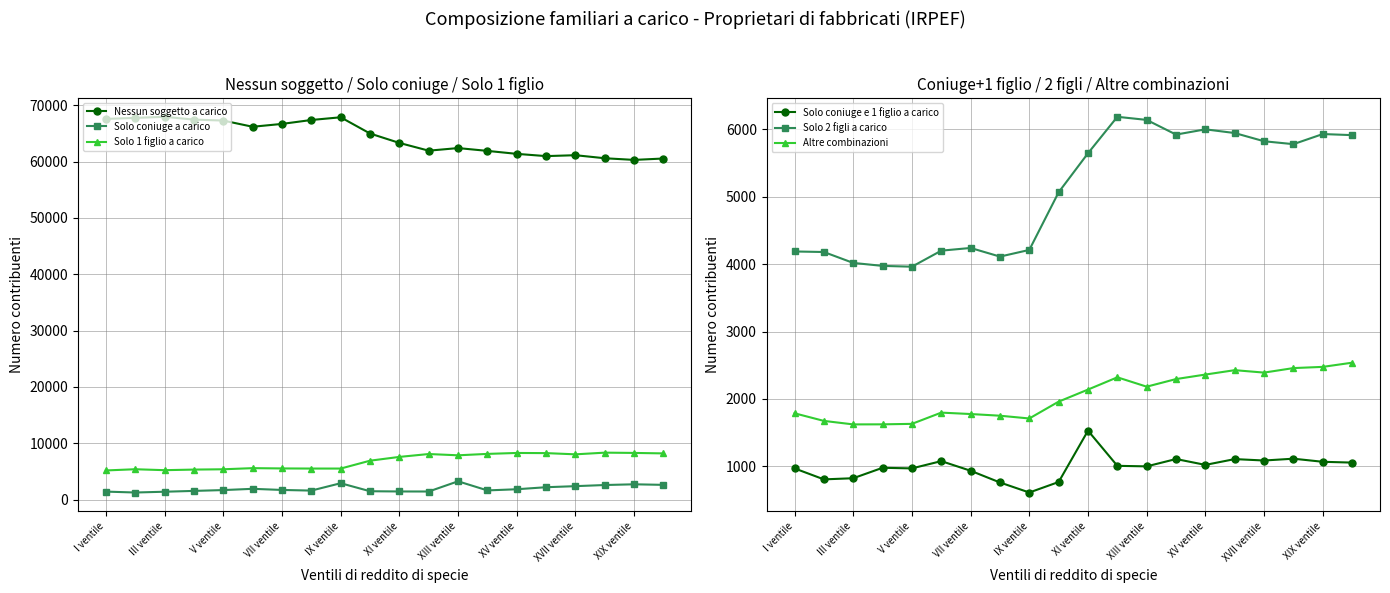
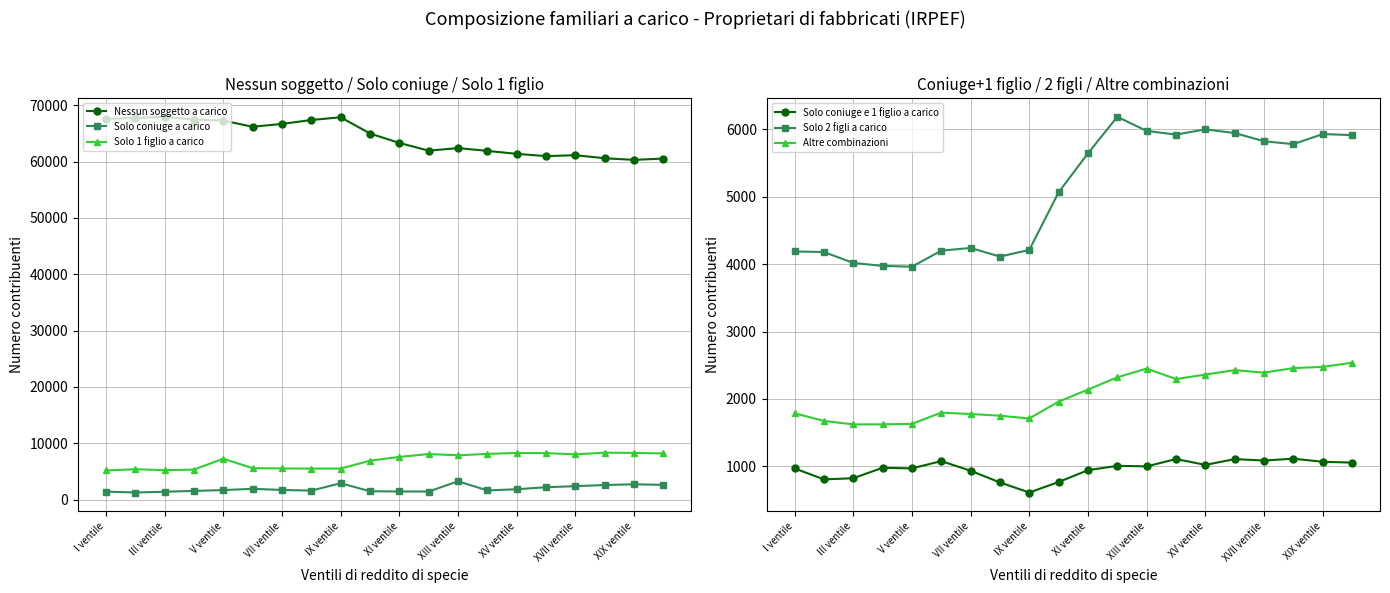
  {
    "Nessun soggetto / Solo coniuge / Solo 1 figlio": {
      "Nessun soggetto a carico": {
        "VII ventile": 67000,
        "IX ventile": 68000,
        "XI ventile": 63000,
        "XIII ventile": 62000,
        "XV ventile": 61000,
        "XVII ventile": 61000,
        "XIX ventile": 60000
      },
      "Solo coniuge a carico": {
        "I ventile": 1000,
        "III ventile": 1000,
        "V ventile": 2000,
        "VII ventile": 2000,
        "IX ventile": 3000,
        "XI ventile": 1000,
        "XIII ventile": 3000,
        "XV ventile": 2000,
        "XVII ventile": 2000,
        "XIX ventile": 3000
      },
      "Solo 1 figlio a carico": {
        "I ventile": 5000,
        "III ventile": 5000,
-       "V ventile": 5000,
+       "V ventile": 7000,
        "VII ventile": 6000,
        "IX ventile": 6000,
        "XI ventile": 8000,
        "XIII ventile": 8000,
        "XV ventile": 8000,
        "XVII ventile": 8000,
        "XIX ventile": 8000
      }
    },
    "Coniuge+1 figlio / 2 figli / Altre combinazioni": {
      "Solo coniuge e 1 figlio a carico": {
        "I ventile": 1000,
        "III ventile": 800,
        "V ventile": 1000,
        "VII ventile": 900,
        "IX ventile": 600,
-       "XI ventile": 1500,
+       "XI ventile": 900,
        "XIII ventile": 1000,
        "XV ventile": 1000,
        "XVII ventile": 1100,
        "XIX ventile": 1100
      },
      "Solo 2 figli a carico": {
        "I ventile": 4200,
        "III ventile": 4000,
        "V ventile": 4000,
        "VII ventile": 4200,
        "IX ventile": 4200,
        "XI ventile": 5600,
-       "XIII ventile": 6100,
+       "XIII ventile": 6000,
        "XV ventile": 6000,
        "XVII ventile": 5800,
        "XIX ventile": 5900
      },
      "Altre combinazioni": {
        "I ventile": 1800,
        "III ventile": 1600,
        "V ventile": 1600,
        "VII ventile": 1800,
        "IX ventile": 1700,
        "XI ventile": 2100,
-       "XIII ventile": 2200,
+       "XIII ventile": 2500,
        "XV ventile": 2400,
        "XVII ventile": 2400,
        "XIX ventile": 2500
      }
    }
  }
